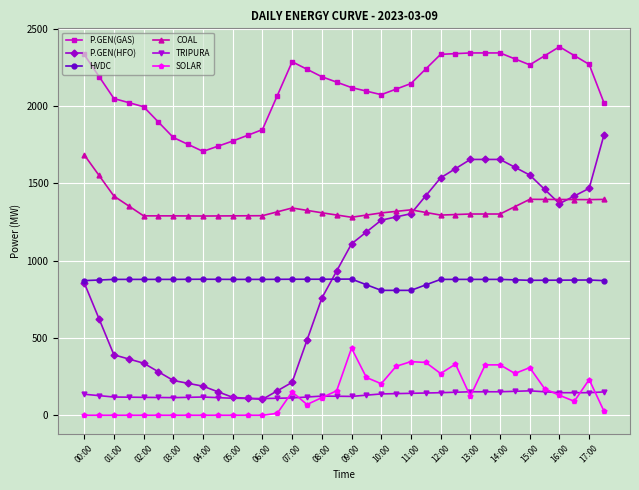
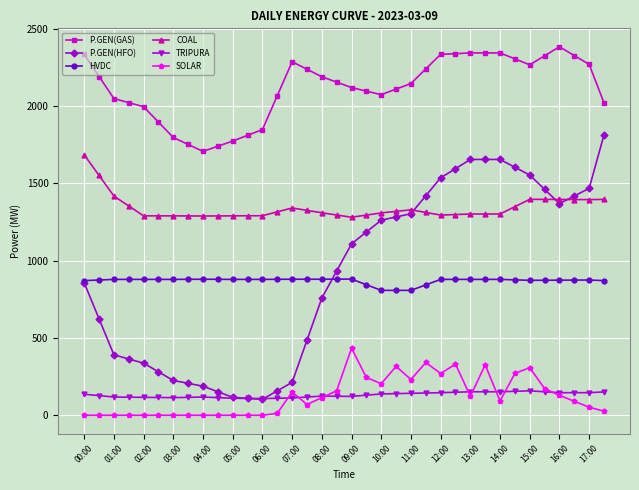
  {
    "SOLAR": {
      "00:00": 0,
      "01:00": 0,
      "02:00": 0,
      "03:00": 0,
      "04:00": 0,
      "05:00": 0,
      "06:00": 0,
      "07:00": 150,
      "09:00": 430,
      "10:00": 200,
-     "11:00": 350,
+     "11:00": 230,
      "12:00": 270,
      "13:00": 120,
-     "14:00": 330,
+     "14:00": 90,
      "15:00": 310,
      "16:00": 130,
-     "17:00": 230
+     "17:00": 50
    }
  }
